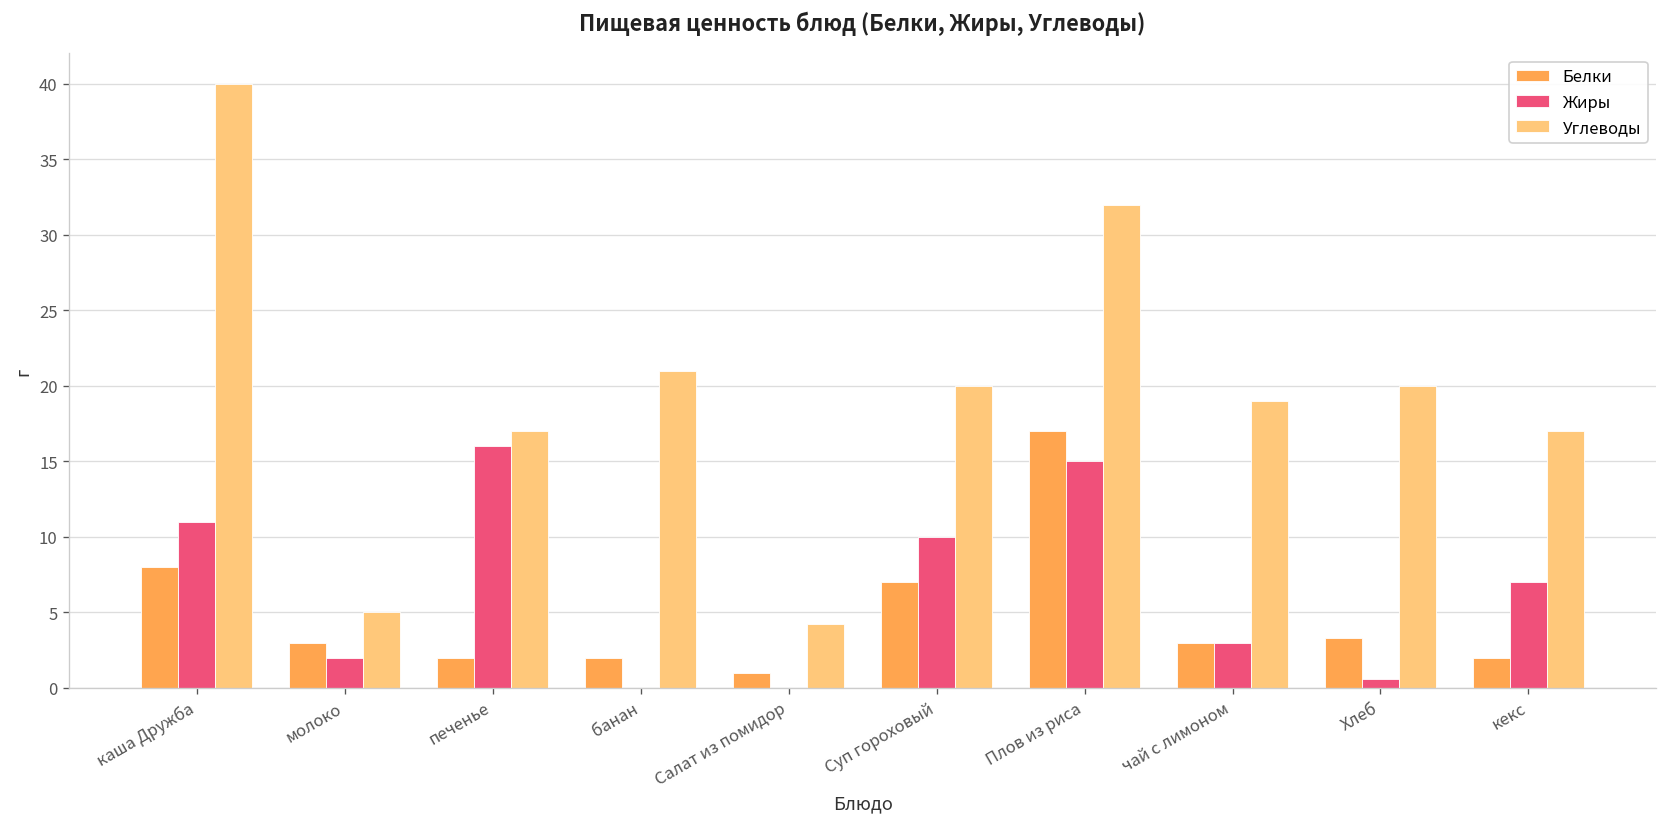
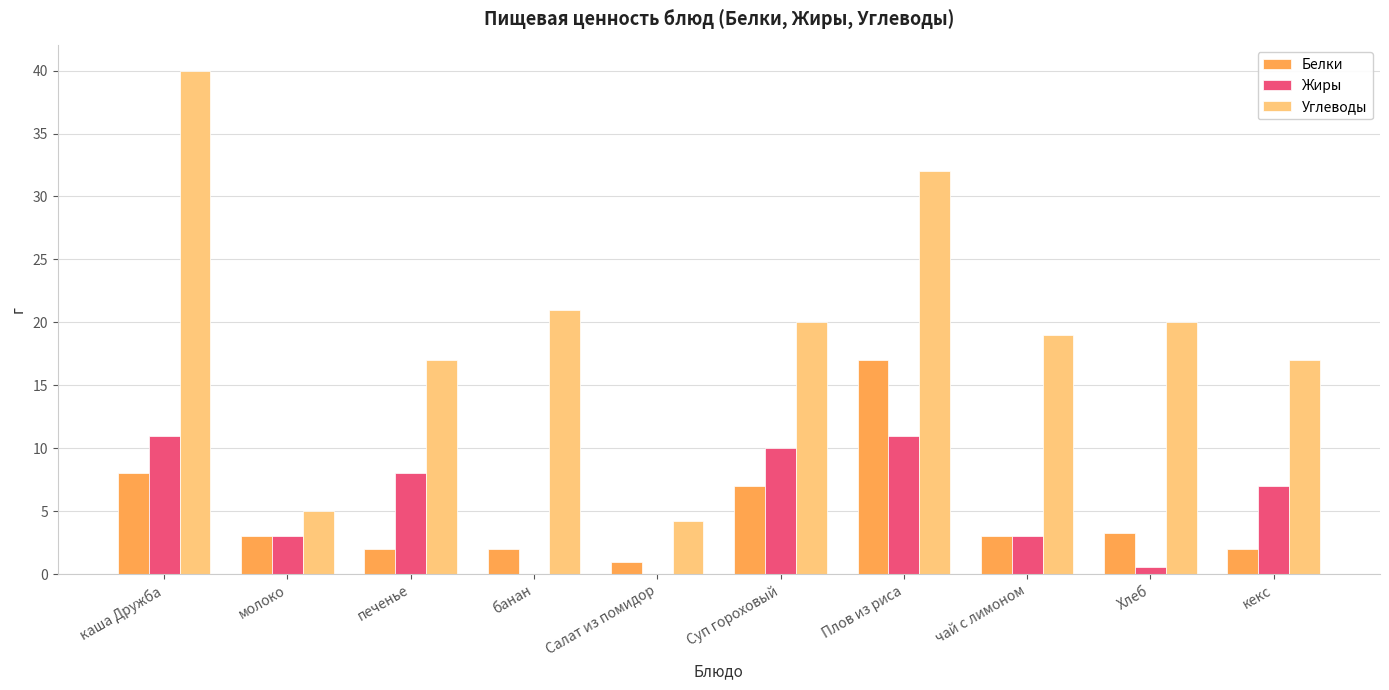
  {
    "Жиры": {
      "каша Дружба": 11,
-     "молоко": 2,
-     "печенье": 16,
+     "молоко": 3,
+     "печенье": 8,
      "банан": 0,
      "Салат из помидор": 0,
      "Суп гороховый": 10,
-     "Плов из риса": 15,
+     "Плов из риса": 11,
      "чай с лимоном": 3,
      "Хлеб": 0.6,
      "кекс": 7
    }
  }
